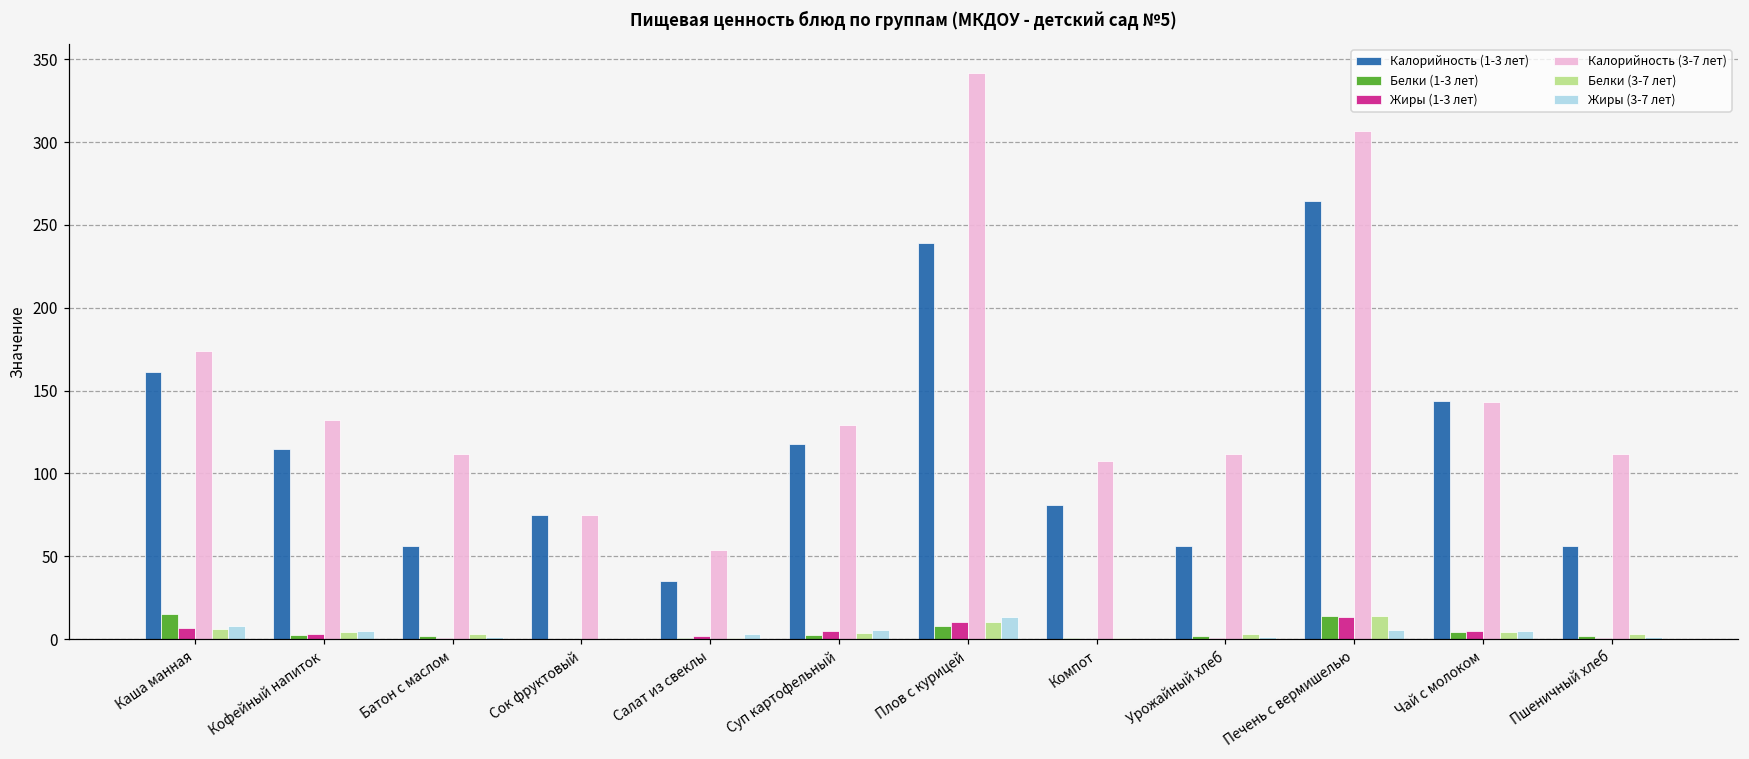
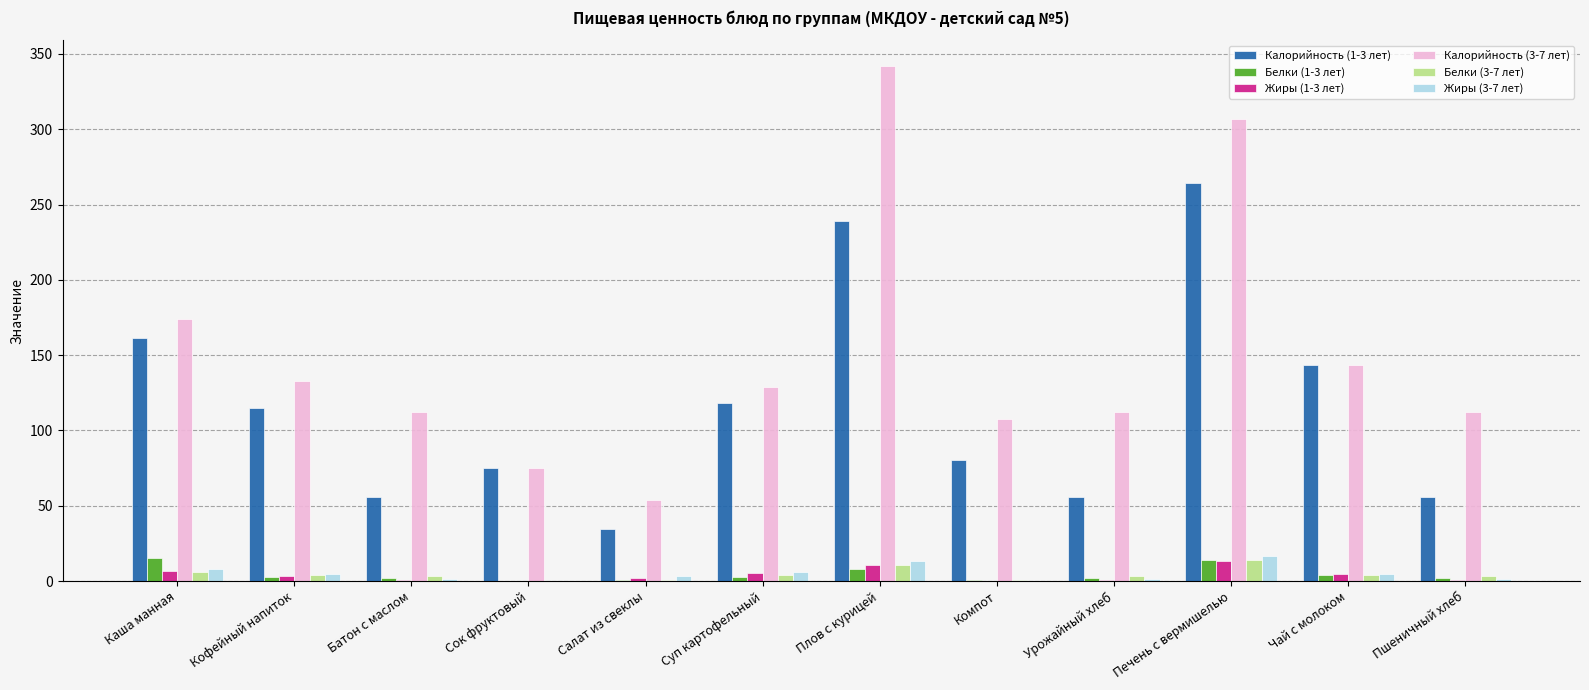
  {
    "Калорийность (1-3 лет)": {
      "Каша манная": 162,
      "Кофейный напиток": 115,
      "Батон с маслом": 56,
      "Сок фруктовый": 75,
      "Салат из свеклы": 35,
      "Суп картофельный": 118,
      "Плов с курицей": 239,
      "Компот": 81,
      "Урожайный хлеб": 56,
      "Печень с вермишелью": 264,
      "Чай с молоком": 144,
      "Пшеничный хлеб": 56
    },
    "Белки (1-3 лет)": {
      "Каша манная": 15,
      "Кофейный напиток": 3,
      "Батон с маслом": 2,
      "Суп картофельный": 3,
      "Плов с курицей": 8,
      "Урожайный хлеб": 2,
      "Печень с вермишелью": 14,
      "Чай с молоком": 4,
      "Пшеничный хлеб": 2
    },
    "Жиры (1-3 лет)": {
      "Каша манная": 7,
      "Кофейный напиток": 3,
      "Сок фруктовый": 0,
      "Салат из свеклы": 2,
      "Суп картофельный": 5,
      "Плов с курицей": 10,
      "Компот": 0,
      "Печень с вермишелью": 13,
      "Чай с молоком": 5
    },
    "Калорийность (3-7 лет)": {
      "Каша манная": 174,
      "Кофейный напиток": 133,
      "Батон с маслом": 112,
      "Сок фруктовый": 75,
      "Салат из свеклы": 54,
      "Суп картофельный": 129,
      "Плов с курицей": 342,
      "Компот": 108,
      "Урожайный хлеб": 112,
      "Печень с вермишелью": 307,
      "Чай с молоком": 143,
      "Пшеничный хлеб": 112
    },
    "Белки (3-7 лет)": {
      "Каша манная": 6,
      "Кофейный напиток": 4,
      "Батон с маслом": 3,
      "Суп картофельный": 4,
      "Плов с курицей": 11,
      "Урожайный хлеб": 3,
      "Печень с вермишелью": 14,
      "Чай с молоком": 4,
      "Пшеничный хлеб": 3
    },
    "Жиры (3-7 лет)": {
      "Каша манная": 8,
      "Кофейный напиток": 5,
      "Сок фруктовый": 0,
      "Салат из свеклы": 3,
      "Суп картофельный": 6,
      "Плов с курицей": 13,
      "Компот": 0,
-     "Печень с вермишелью": 6,
+     "Печень с вермишелью": 17,
      "Чай с молоком": 5
    }
  }
